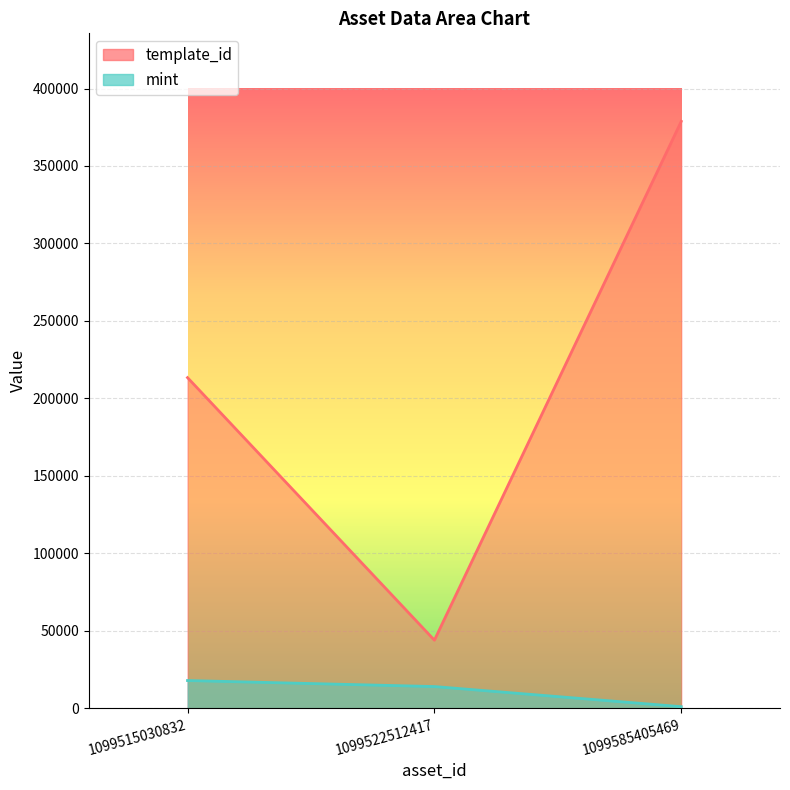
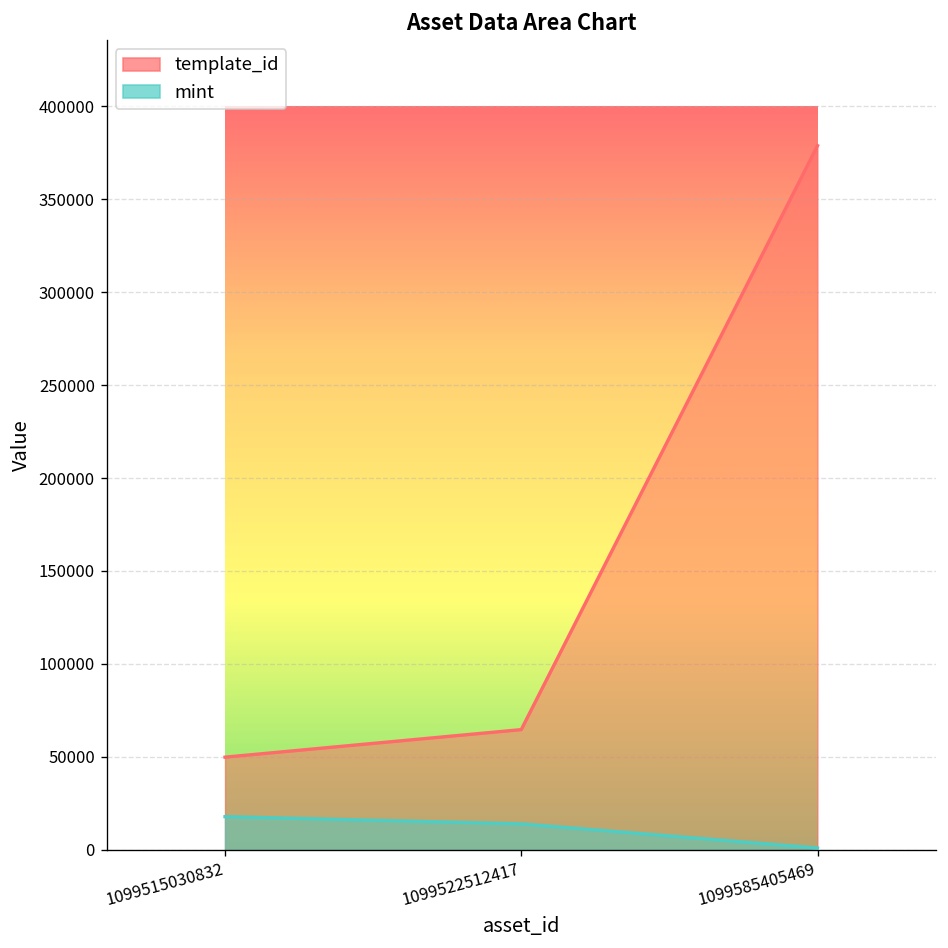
  {
    "template_id": {
-     "1099515030832": 213000,
-     "1099522512417": 44000,
+     "1099515030832": 50000,
+     "1099522512417": 65000,
      "1099585405469": 379000
    },
    "mint": {
      "1099515030832": 18000,
      "1099522512417": 14000,
      "1099585405469": 1000
    }
  }
